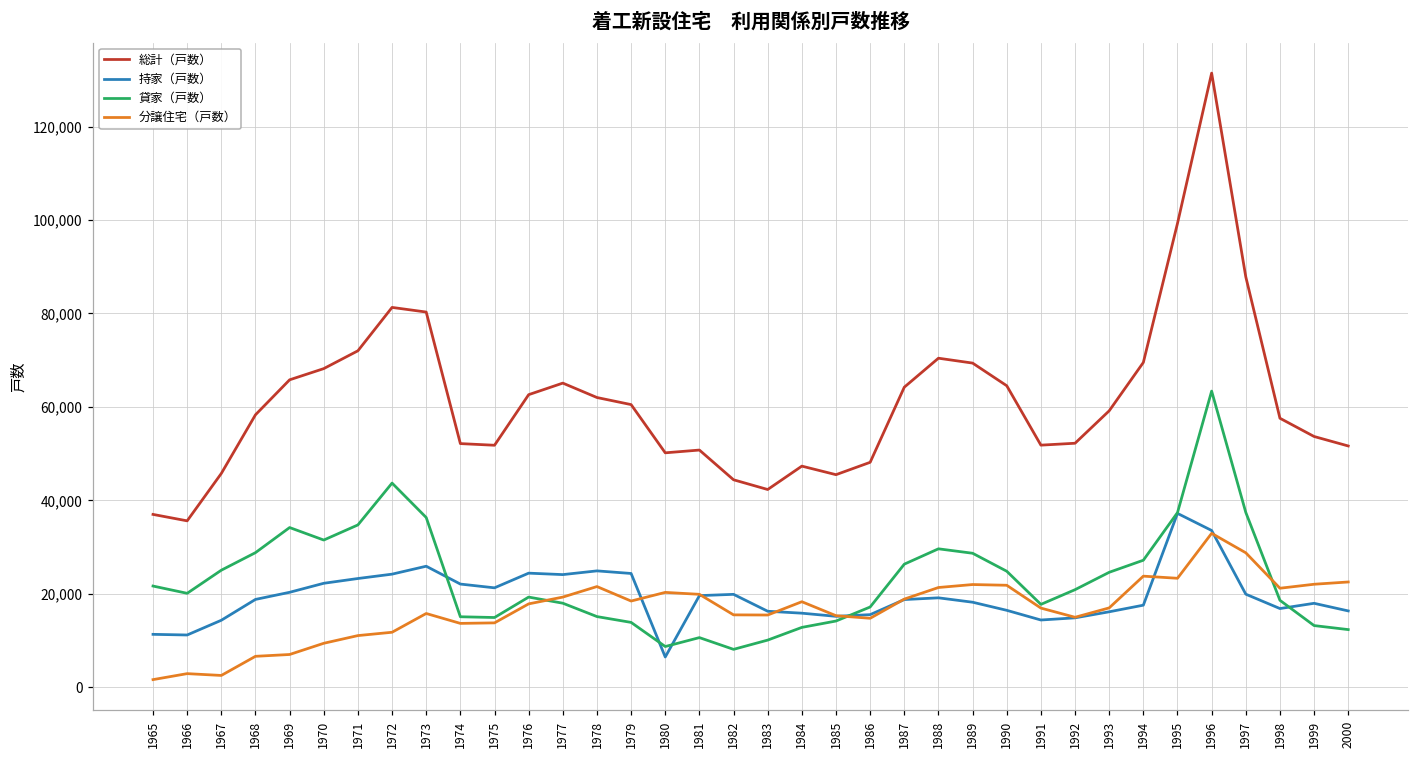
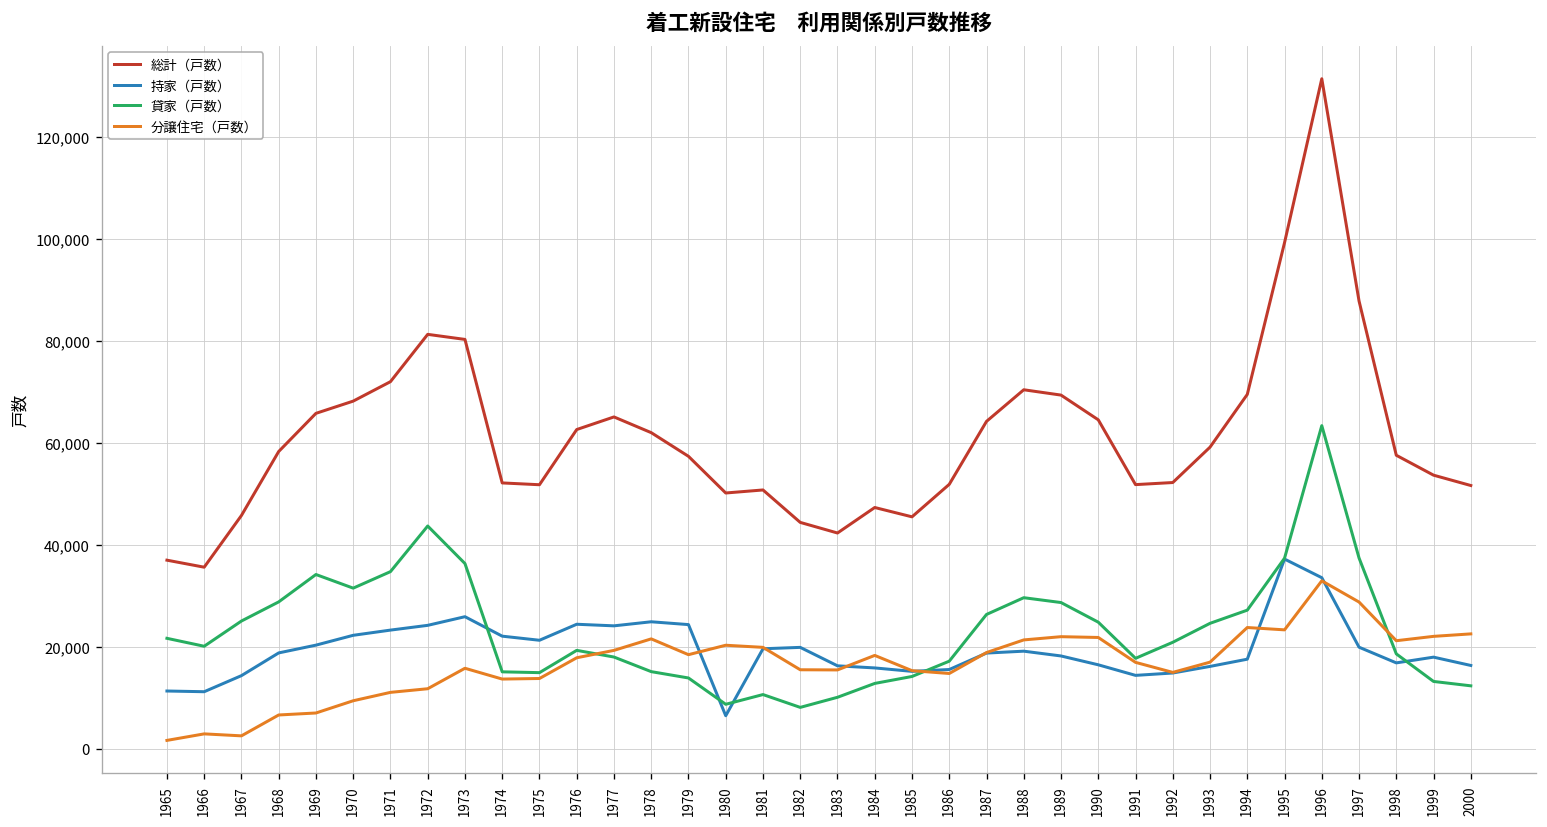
  {
    "総計（戸数）": {
      "1965": "37,000",
      "1966": "36,000",
      "1967": "46,000",
      "1968": "58,000",
      "1969": "66,000",
      "1970": "68,000",
      "1971": "72,000",
      "1972": "81,000",
      "1973": "80,000",
      "1974": "52,000",
      "1975": "52,000",
      "1976": "63,000",
      "1977": "65,000",
      "1978": "62,000",
-     "1979": "60,000",
+     "1979": "57,000",
      "1980": "50,000",
      "1981": "51,000",
      "1982": "44,000",
      "1983": "42,000",
      "1984": "47,000",
      "1985": "45,000",
-     "1986": "48,000",
+     "1986": "52,000",
      "1987": "64,000",
      "1988": "70,000",
      "1989": "69,000",
      "1990": "65,000",
      "1991": "52,000",
      "1992": "52,000",
      "1993": "59,000",
      "1994": "70,000",
      "1995": "99,000",
      "1996": "131,000",
      "1997": "88,000",
      "1998": "58,000",
      "1999": "54,000",
      "2000": "52,000"
    },
    "持家（戸数）": {
      "1965": "11,000",
      "1966": "11,000",
      "1967": "14,000",
      "1968": "19,000",
      "1969": "20,000",
      "1970": "22,000",
      "1971": "23,000",
      "1972": "24,000",
      "1973": "26,000",
      "1974": "22,000",
      "1975": "21,000",
      "1976": "24,000",
      "1977": "24,000",
      "1978": "25,000",
      "1979": "24,000",
      "1980": "6,000",
      "1982": "20,000",
      "1983": "16,000",
      "1984": "16,000",
      "1986": "16,000",
      "1988": "19,000",
      "1989": "18,000",
      "1990": "16,000",
      "1991": "14,000",
      "1993": "16,000",
      "1994": "18,000",
      "1996": "34,000",
      "1997": "20,000",
      "1998": "17,000",
      "1999": "18,000",
      "2000": "16,000"
    },
    "貸家（戸数）": {
      "1965": "22,000",
      "1966": "20,000",
      "1967": "25,000",
      "1968": "29,000",
      "1969": "34,000",
      "1970": "31,000",
      "1971": "35,000",
      "1972": "44,000",
      "1973": "36,000",
      "1974": "15,000",
      "1975": "15,000",
      "1976": "19,000",
      "1977": "18,000",
      "1978": "15,000",
      "1979": "14,000",
      "1980": "9,000",
      "1981": "11,000",
      "1982": "8,000",
      "1983": "10,000",
      "1984": "13,000",
      "1985": "14,000",
      "1986": "17,000",
      "1987": "26,000",
      "1988": "30,000",
      "1989": "29,000",
      "1990": "25,000",
      "1991": "18,000",
      "1992": "21,000",
      "1993": "25,000",
      "1994": "27,000",
      "1996": "63,000",
      "1997": "37,000",
      "1998": "19,000",
      "1999": "13,000",
      "2000": "12,000"
    },
    "分譲住宅（戸数）": {
      "1965": "2,000",
      "1966": "3,000",
      "1967": "3,000",
      "1968": "7,000",
      "1969": "7,000",
      "1970": "9,000",
      "1971": "11,000",
      "1972": "12,000",
      "1973": "16,000",
      "1974": "14,000",
      "1975": "14,000",
      "1976": "18,000",
      "1977": "19,000",
      "1978": "22,000",
      "1979": "18,000",
      "1980": "20,000",
      "1982": "15,000",
      "1983": "15,000",
      "1984": "18,000",
      "1986": "15,000",
      "1988": "21,000",
      "1989": "22,000",
      "1990": "22,000",
      "1991": "17,000",
      "1993": "17,000",
      "1994": "24,000",
      "1995": "23,000",
      "1996": "33,000",
      "1997": "29,000",
      "1998": "21,000",
      "1999": "22,000",
      "2000": "23,000"
    }
  }
